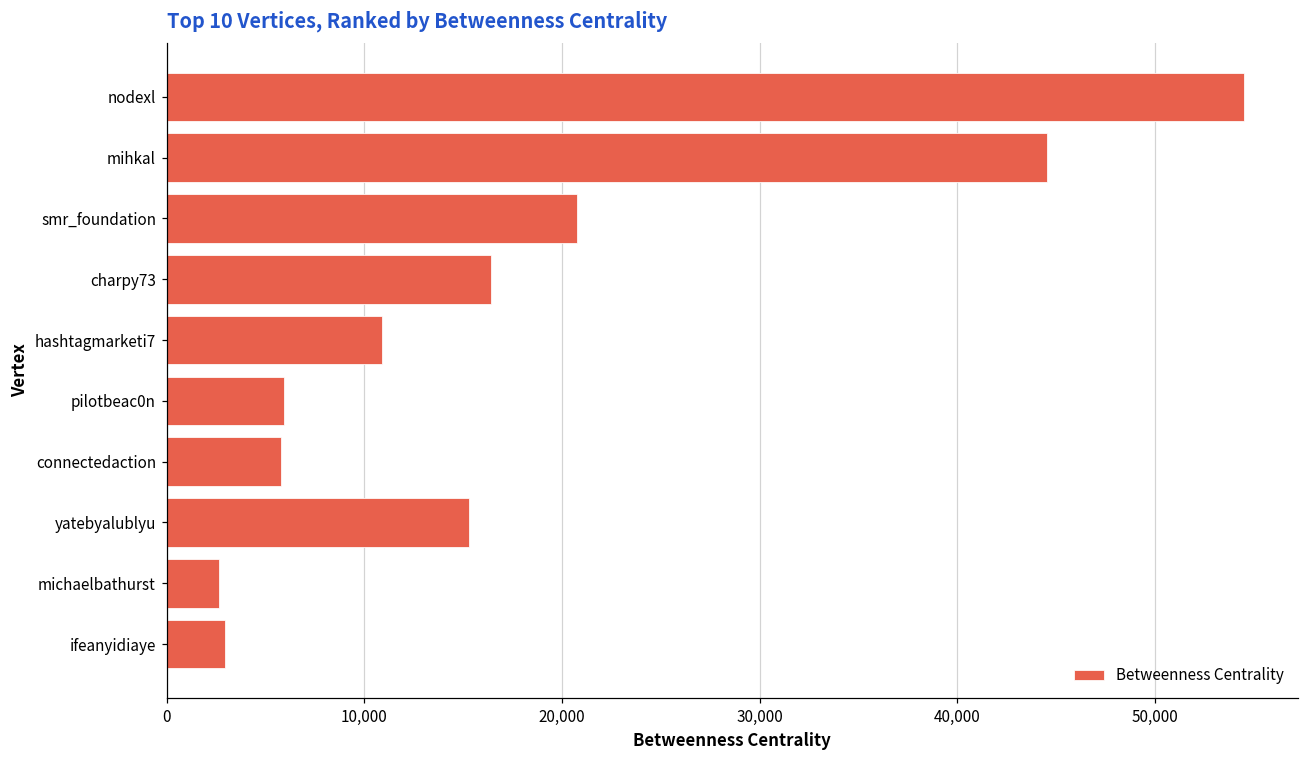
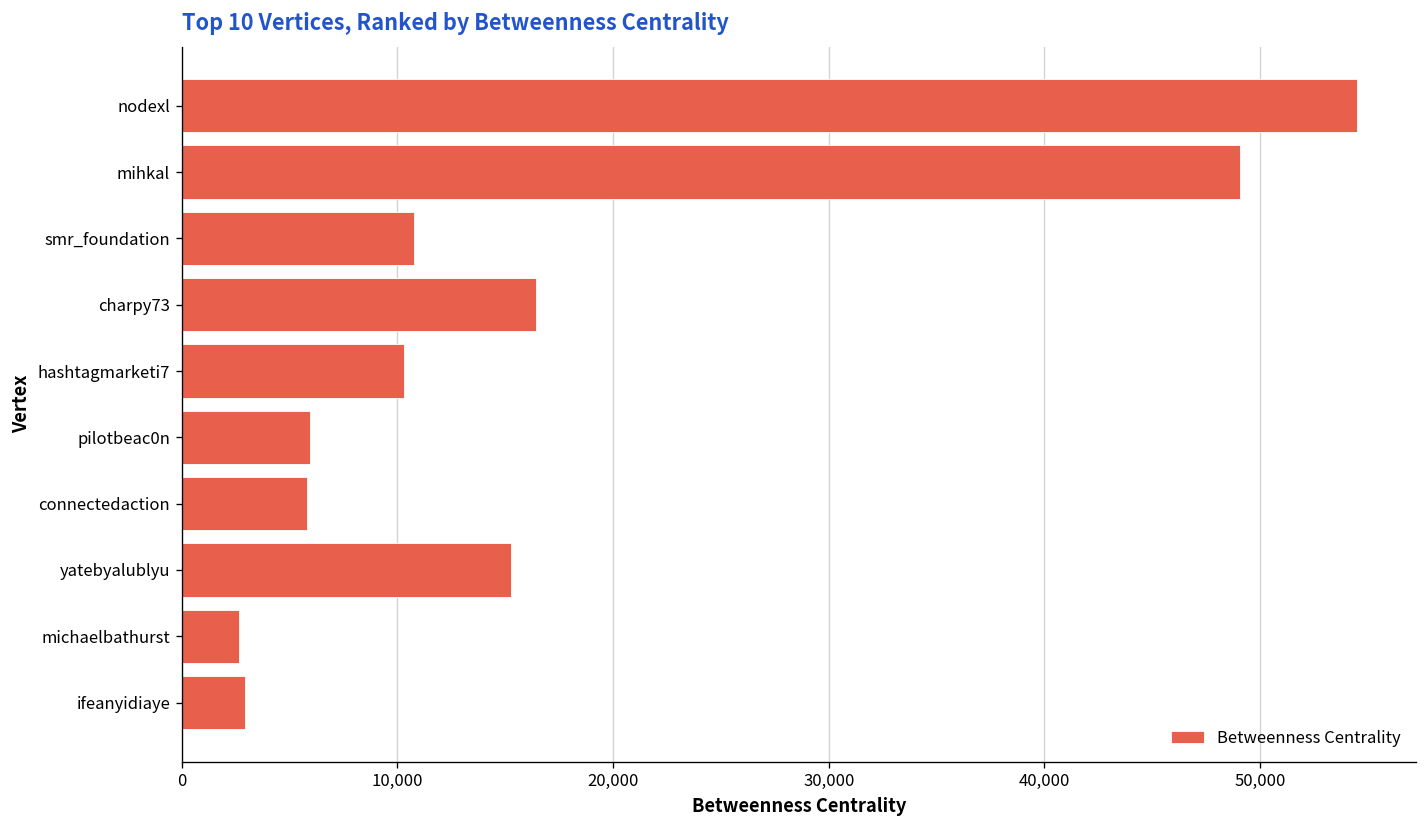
  {
    "nodexl": "54,500",
-   "mihkal": "44,500",
-   "smr_foundation": "20,700",
+   "mihkal": "49,100",
+   "smr_foundation": "10,700",
    "charpy73": "16,400",
-   "hashtagmarketi7": "10,900",
+   "hashtagmarketi7": "10,300",
    "pilotbeac0n": "5,900",
    "connectedaction": "5,800",
    "yatebyalublyu": "15,300",
    "michaelbathurst": "2,700",
    "ifeanyidiaye": "2,900"
  }
